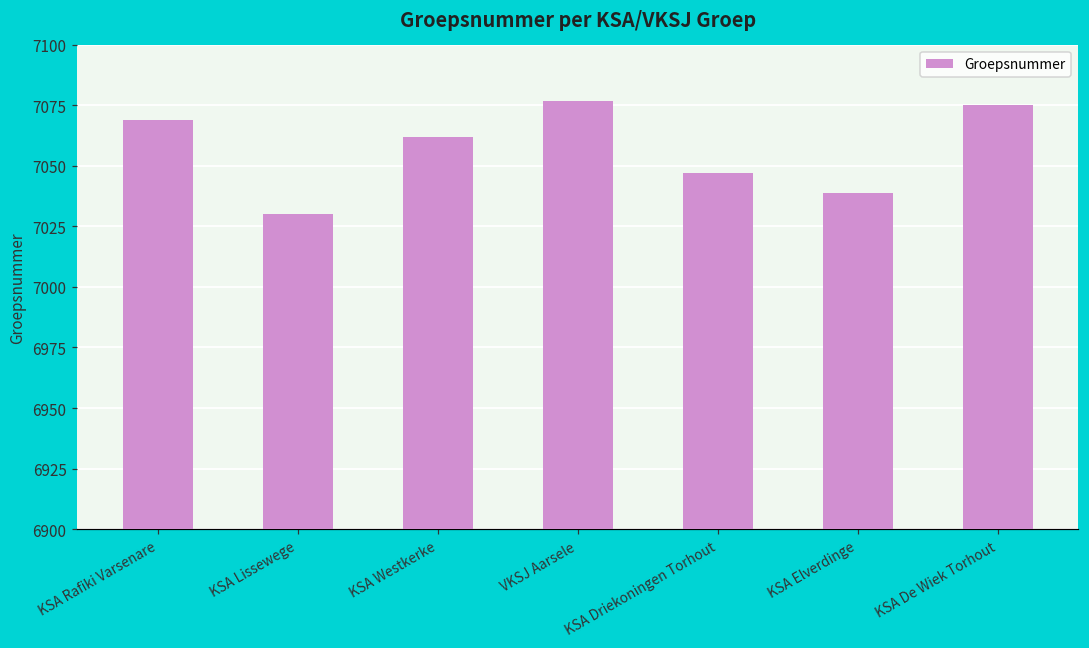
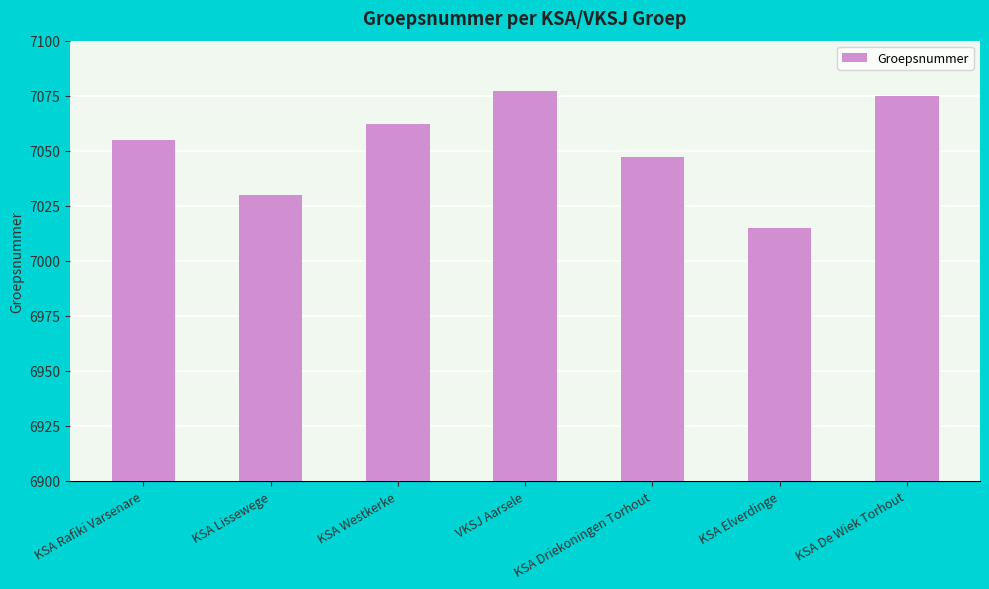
  {
-   "KSA Rafiki Varsenare": 7069,
+   "KSA Rafiki Varsenare": 7055,
    "KSA Lissewege": 7030,
    "KSA Westkerke": 7062,
    "VKSJ Aarsele": 7077,
    "KSA Driekoningen Torhout": 7047,
-   "KSA Elverdinge": 7039,
+   "KSA Elverdinge": 7015,
    "KSA De Wiek Torhout": 7075
  }
